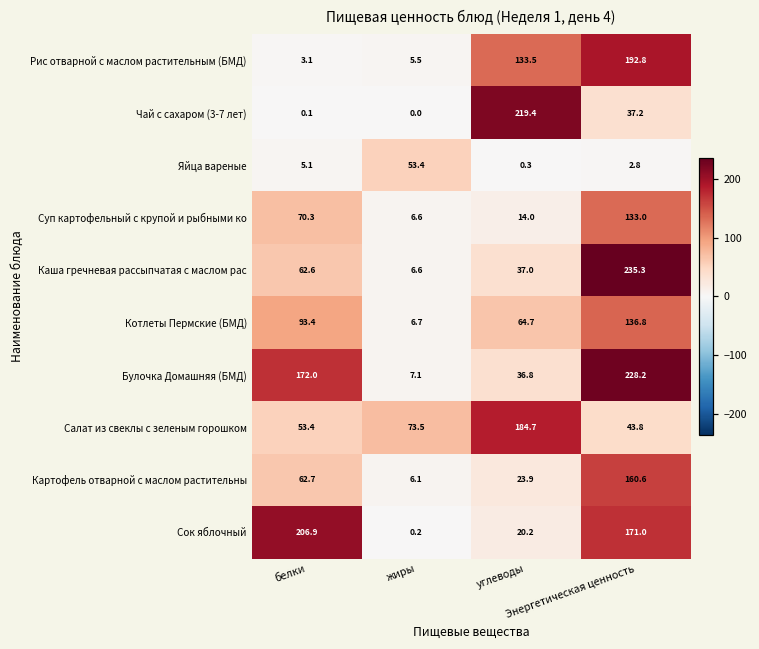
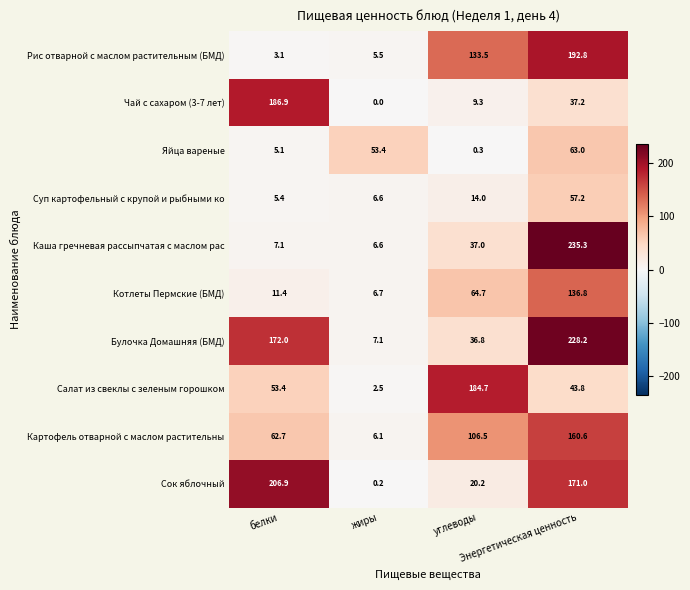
  {
    "Рис отварной с маслом растительным (БМД)": {
      "белки": 3.1,
      "жиры": 5.5,
      "углеводы": 133.5,
      "Энергетическая ценность": 192.8
    },
    "Чай с сахаром (3-7 лет)": {
-     "белки": 0.1,
+     "белки": 186.9,
      "жиры": 0.0,
-     "углеводы": 219.4,
+     "углеводы": 9.3,
      "Энергетическая ценность": 37.2
    },
    "Яйца вареные": {
      "белки": 5.1,
      "жиры": 53.4,
      "углеводы": 0.3,
-     "Энергетическая ценность": 2.8
+     "Энергетическая ценность": 63.0
    },
    "Суп картофельный с крупой и рыбными ко": {
-     "белки": 70.3,
+     "белки": 5.4,
      "жиры": 6.6,
      "углеводы": 14.0,
-     "Энергетическая ценность": 133.0
+     "Энергетическая ценность": 57.2
    },
    "Каша гречневая рассыпчатая с маслом рас": {
-     "белки": 62.6,
+     "белки": 7.1,
      "жиры": 6.6,
      "углеводы": 37.0,
      "Энергетическая ценность": 235.3
    },
    "Котлеты Пермские (БМД)": {
-     "белки": 93.4,
+     "белки": 11.4,
      "жиры": 6.7,
      "углеводы": 64.7,
      "Энергетическая ценность": 136.8
    },
    "Булочка Домашняя (БМД)": {
      "белки": 172.0,
      "жиры": 7.1,
      "углеводы": 36.8,
      "Энергетическая ценность": 228.2
    },
    "Салат из свеклы с зеленым горошком": {
      "белки": 53.4,
-     "жиры": 73.5,
+     "жиры": 2.5,
      "углеводы": 184.7,
      "Энергетическая ценность": 43.8
    },
    "Картофель отварной с маслом растительны": {
      "белки": 62.7,
      "жиры": 6.1,
-     "углеводы": 23.9,
+     "углеводы": 106.5,
      "Энергетическая ценность": 160.6
    },
    "Сок яблочный": {
      "белки": 206.9,
      "жиры": 0.2,
      "углеводы": 20.2,
      "Энергетическая ценность": 171.0
    }
  }
